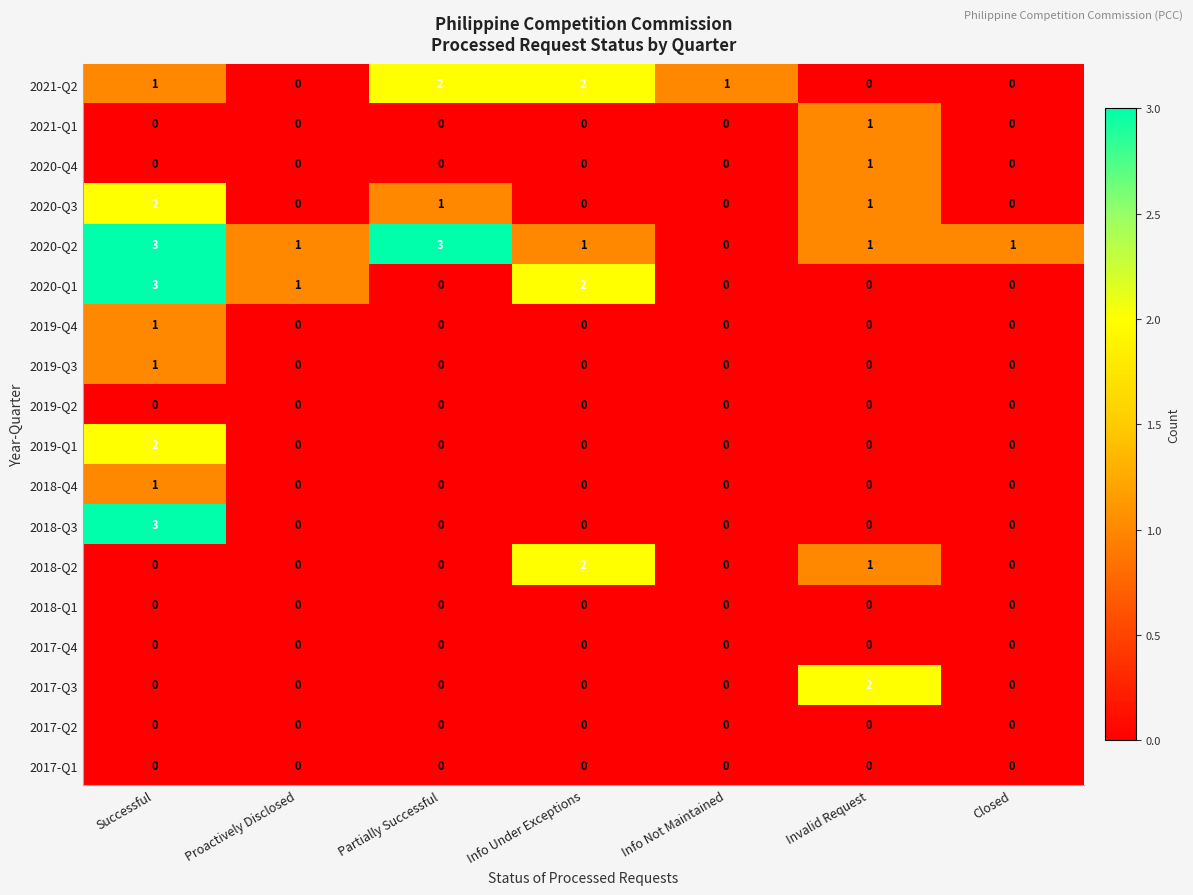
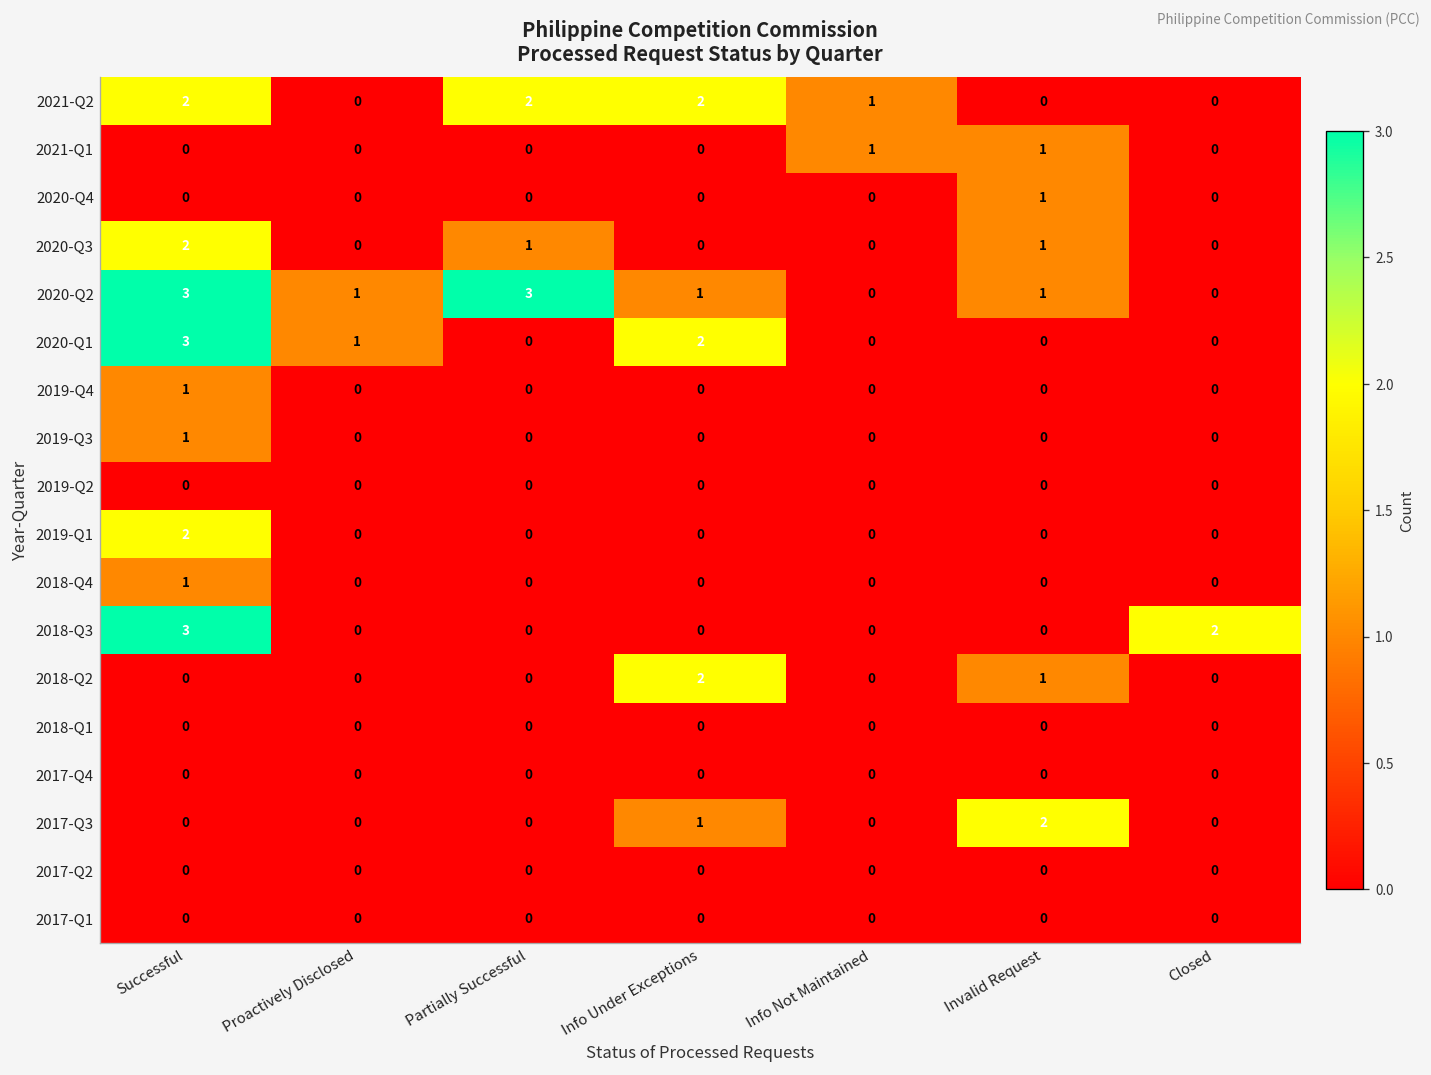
  {
    "2021-Q2": {
-     "Successful": 1,
+     "Successful": 2,
      "Proactively Disclosed": 0,
      "Partially Successful": 2,
      "Info Under Exceptions": 2,
      "Info Not Maintained": 1,
      "Invalid Request": 0,
      "Closed": 0
    },
    "2021-Q1": {
      "Successful": 0,
      "Proactively Disclosed": 0,
      "Partially Successful": 0,
      "Info Under Exceptions": 0,
-     "Info Not Maintained": 0,
+     "Info Not Maintained": 1,
      "Invalid Request": 1,
      "Closed": 0
    },
    "2020-Q4": {
      "Successful": 0,
      "Proactively Disclosed": 0,
      "Partially Successful": 0,
      "Info Under Exceptions": 0,
      "Info Not Maintained": 0,
      "Invalid Request": 1,
      "Closed": 0
    },
    "2020-Q3": {
      "Successful": 2,
      "Proactively Disclosed": 0,
      "Partially Successful": 1,
      "Info Under Exceptions": 0,
      "Info Not Maintained": 0,
      "Invalid Request": 1,
      "Closed": 0
    },
    "2020-Q2": {
      "Successful": 3,
      "Proactively Disclosed": 1,
      "Partially Successful": 3,
      "Info Under Exceptions": 1,
      "Info Not Maintained": 0,
      "Invalid Request": 1,
-     "Closed": 1
+     "Closed": 0
    },
    "2020-Q1": {
      "Successful": 3,
      "Proactively Disclosed": 1,
      "Partially Successful": 0,
      "Info Under Exceptions": 2,
      "Info Not Maintained": 0,
      "Invalid Request": 0,
      "Closed": 0
    },
    "2019-Q4": {
      "Successful": 1,
      "Proactively Disclosed": 0,
      "Partially Successful": 0,
      "Info Under Exceptions": 0,
      "Info Not Maintained": 0,
      "Invalid Request": 0,
      "Closed": 0
    },
    "2019-Q3": {
      "Successful": 1,
      "Proactively Disclosed": 0,
      "Partially Successful": 0,
      "Info Under Exceptions": 0,
      "Info Not Maintained": 0,
      "Invalid Request": 0,
      "Closed": 0
    },
    "2019-Q2": {
      "Successful": 0,
      "Proactively Disclosed": 0,
      "Partially Successful": 0,
      "Info Under Exceptions": 0,
      "Info Not Maintained": 0,
      "Invalid Request": 0,
      "Closed": 0
    },
    "2019-Q1": {
      "Successful": 2,
      "Proactively Disclosed": 0,
      "Partially Successful": 0,
      "Info Under Exceptions": 0,
      "Info Not Maintained": 0,
      "Invalid Request": 0,
      "Closed": 0
    },
    "2018-Q4": {
      "Successful": 1,
      "Proactively Disclosed": 0,
      "Partially Successful": 0,
      "Info Under Exceptions": 0,
      "Info Not Maintained": 0,
      "Invalid Request": 0,
      "Closed": 0
    },
    "2018-Q3": {
      "Successful": 3,
      "Proactively Disclosed": 0,
      "Partially Successful": 0,
      "Info Under Exceptions": 0,
      "Info Not Maintained": 0,
      "Invalid Request": 0,
-     "Closed": 0
+     "Closed": 2
    },
    "2018-Q2": {
      "Successful": 0,
      "Proactively Disclosed": 0,
      "Partially Successful": 0,
      "Info Under Exceptions": 2,
      "Info Not Maintained": 0,
      "Invalid Request": 1,
      "Closed": 0
    },
    "2018-Q1": {
      "Successful": 0,
      "Proactively Disclosed": 0,
      "Partially Successful": 0,
      "Info Under Exceptions": 0,
      "Info Not Maintained": 0,
      "Invalid Request": 0,
      "Closed": 0
    },
    "2017-Q4": {
      "Successful": 0,
      "Proactively Disclosed": 0,
      "Partially Successful": 0,
      "Info Under Exceptions": 0,
      "Info Not Maintained": 0,
      "Invalid Request": 0,
      "Closed": 0
    },
    "2017-Q3": {
      "Successful": 0,
      "Proactively Disclosed": 0,
      "Partially Successful": 0,
-     "Info Under Exceptions": 0,
+     "Info Under Exceptions": 1,
      "Info Not Maintained": 0,
      "Invalid Request": 2,
      "Closed": 0
    },
    "2017-Q2": {
      "Successful": 0,
      "Proactively Disclosed": 0,
      "Partially Successful": 0,
      "Info Under Exceptions": 0,
      "Info Not Maintained": 0,
      "Invalid Request": 0,
      "Closed": 0
    },
    "2017-Q1": {
      "Successful": 0,
      "Proactively Disclosed": 0,
      "Partially Successful": 0,
      "Info Under Exceptions": 0,
      "Info Not Maintained": 0,
      "Invalid Request": 0,
      "Closed": 0
    }
  }
